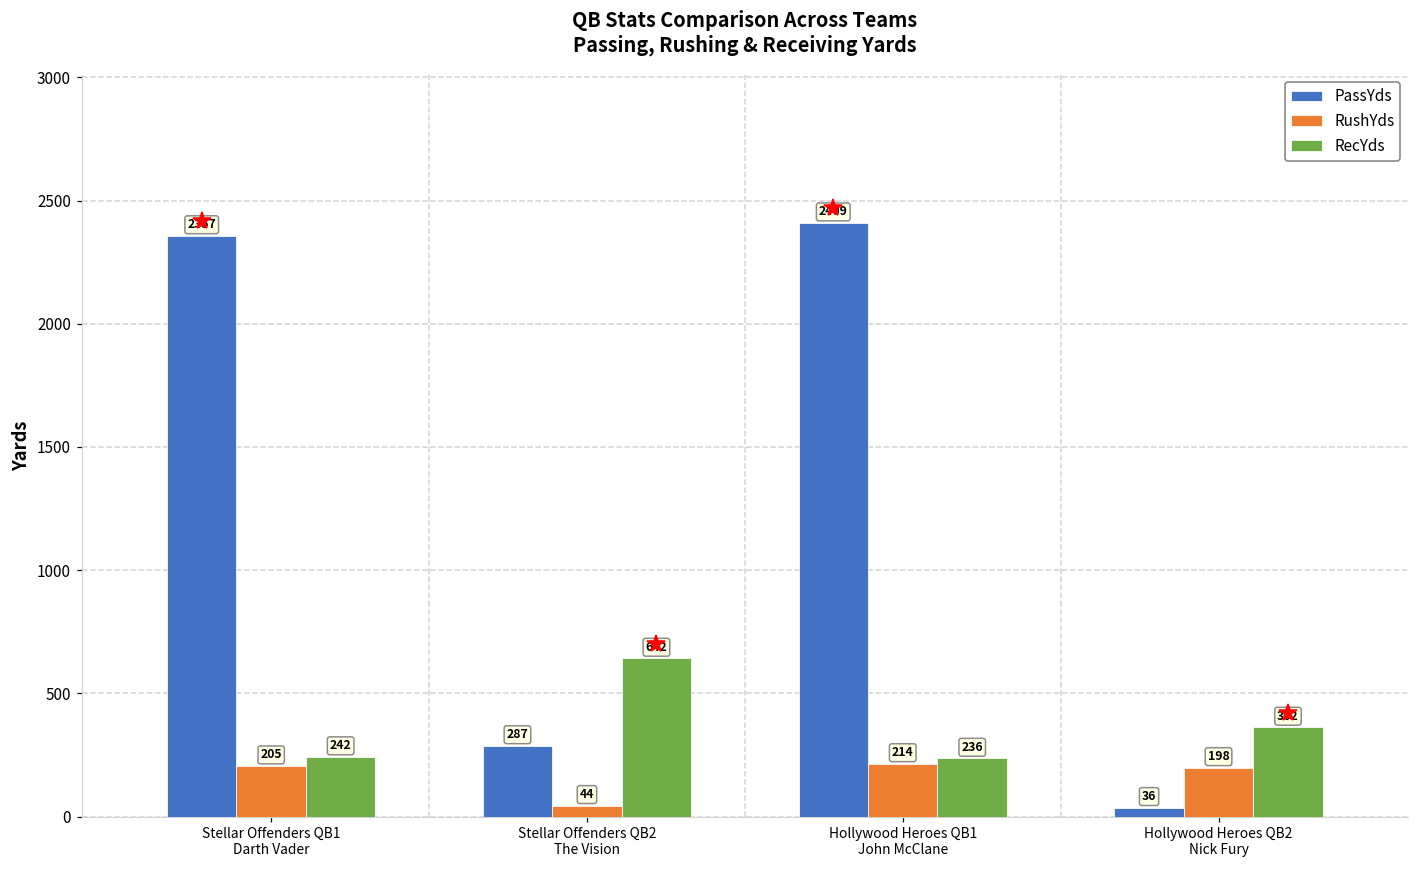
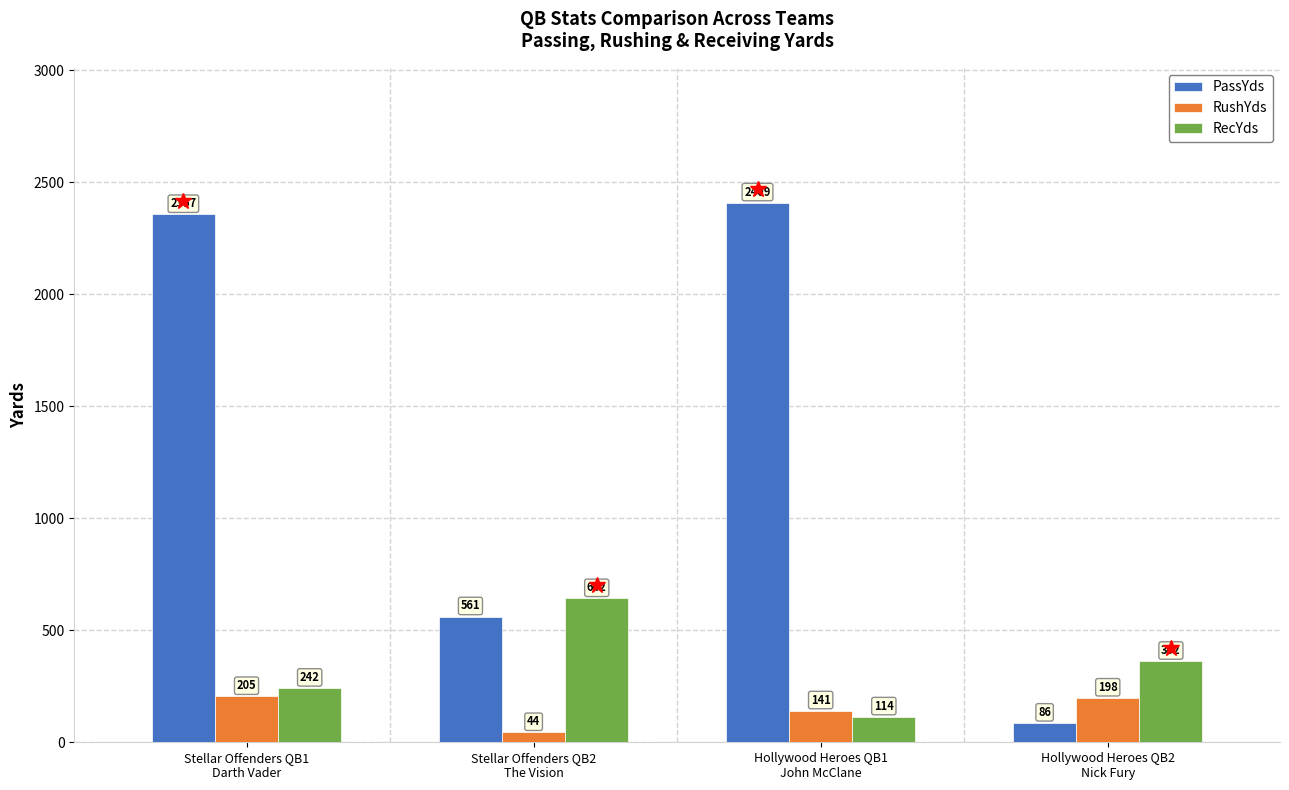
  {
    "PassYds": {
-     "Stellar Offenders QB2 The Vision": 287,
-     "Hollywood Heroes QB2 Nick Fury": 36
+     "Stellar Offenders QB2 The Vision": 561,
+     "Hollywood Heroes QB2 Nick Fury": 86
    },
    "RushYds": {
-     "Hollywood Heroes QB1 John McClane": 214
+     "Hollywood Heroes QB1 John McClane": 141
    },
    "RecYds": {
-     "Hollywood Heroes QB1 John McClane": 236
+     "Hollywood Heroes QB1 John McClane": 114
    }
  }
